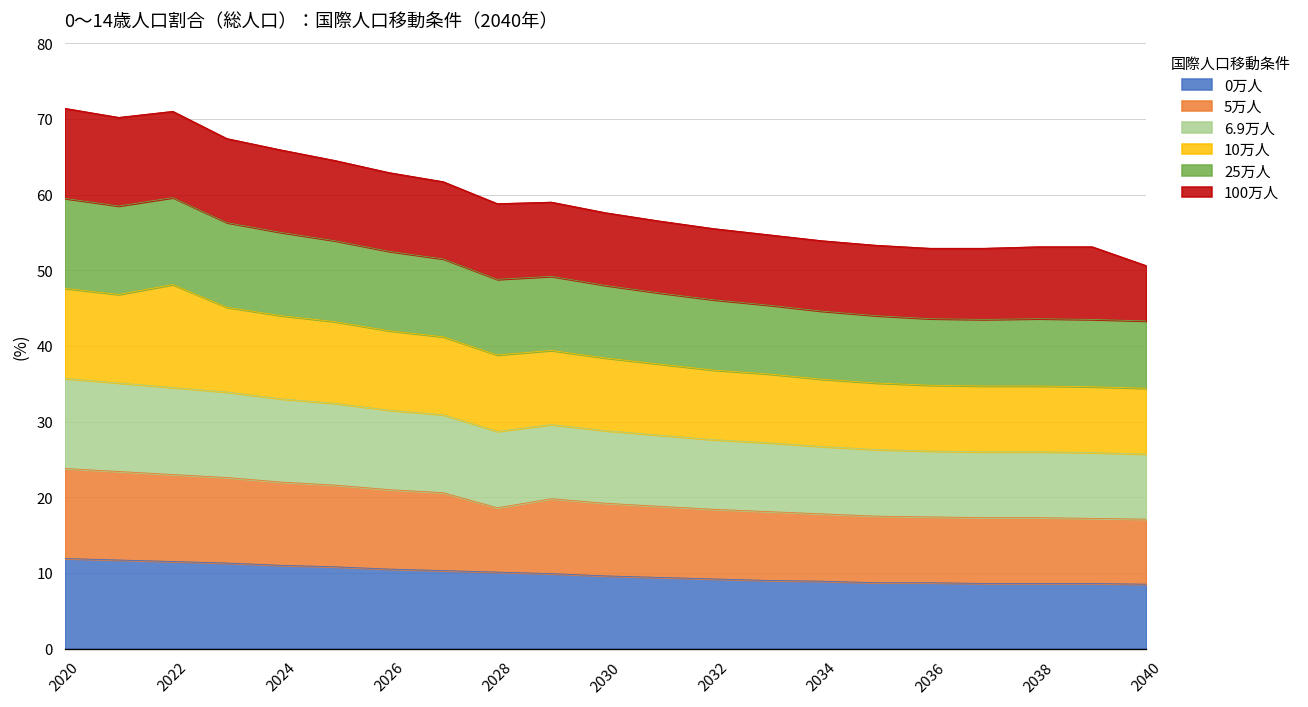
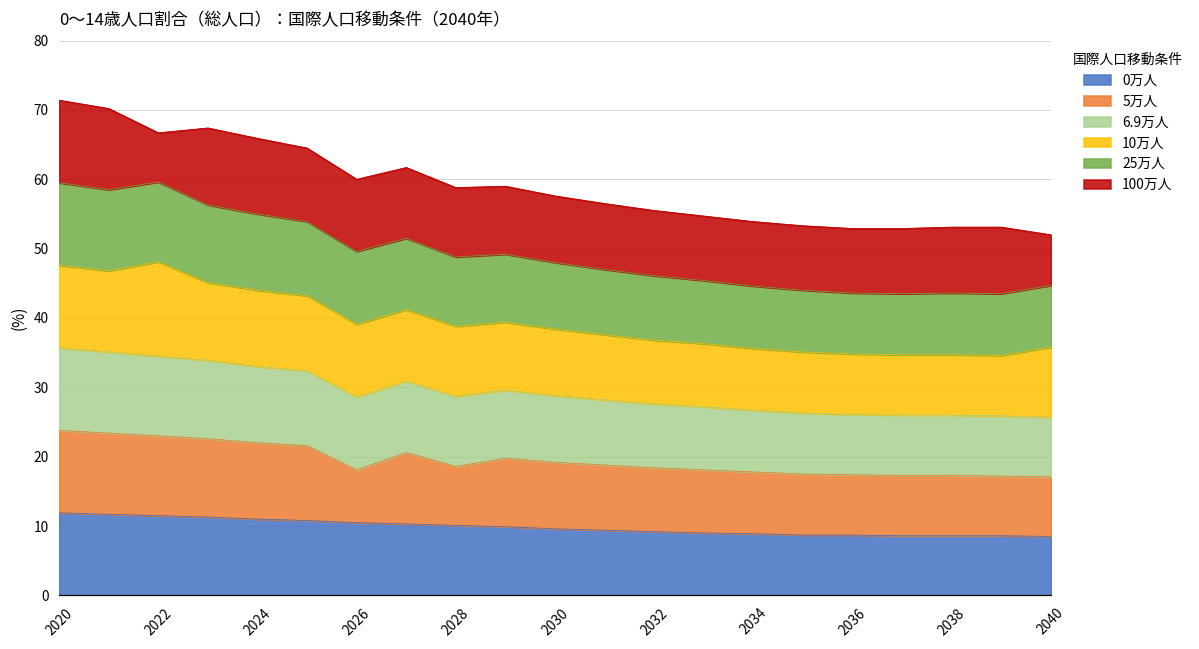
  {
    "0万人": {
      "2020": 12,
      "2022": 12,
      "2024": 11,
      "2026": 11,
      "2028": 10,
      "2030": 10,
      "2032": 9,
      "2034": 9,
      "2036": 9,
      "2038": 9,
      "2040": 9
    },
    "5万人": {
      "2020": 12,
      "2022": 12,
      "2024": 11,
-     "2026": 11,
+     "2026": 8,
      "2028": 9,
      "2030": 10,
      "2032": 9,
      "2034": 9,
      "2036": 9,
      "2038": 9,
      "2040": 9
    },
    "6.9万人": {
      "2020": 12,
      "2022": 12,
      "2024": 11,
      "2026": 11,
      "2028": 10,
      "2030": 10,
      "2032": 9,
      "2034": 9,
      "2036": 9,
      "2038": 9,
      "2040": 9
    },
    "10万人": {
      "2020": 12,
      "2022": 14,
      "2024": 11,
      "2026": 11,
      "2028": 10,
      "2030": 10,
      "2032": 9,
      "2034": 9,
      "2036": 9,
      "2038": 9,
-     "2040": 9
+     "2040": 10
    },
    "25万人": {
      "2020": 12,
      "2022": 12,
      "2024": 11,
      "2026": 11,
      "2028": 10,
      "2030": 10,
      "2032": 9,
      "2034": 9,
      "2036": 9,
      "2038": 9,
      "2040": 9
    },
    "100万人": {
      "2020": 12,
-     "2022": 11,
+     "2022": 7,
      "2024": 11,
      "2026": 10,
      "2028": 10,
      "2030": 10,
      "2032": 9,
      "2034": 9,
      "2036": 9,
      "2038": 10,
      "2040": 7
    }
  }
